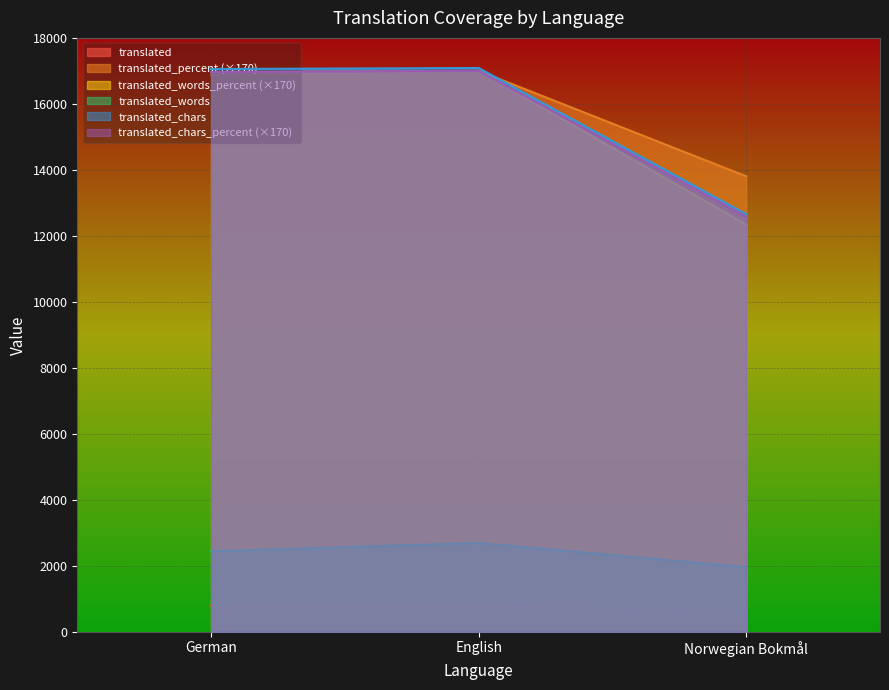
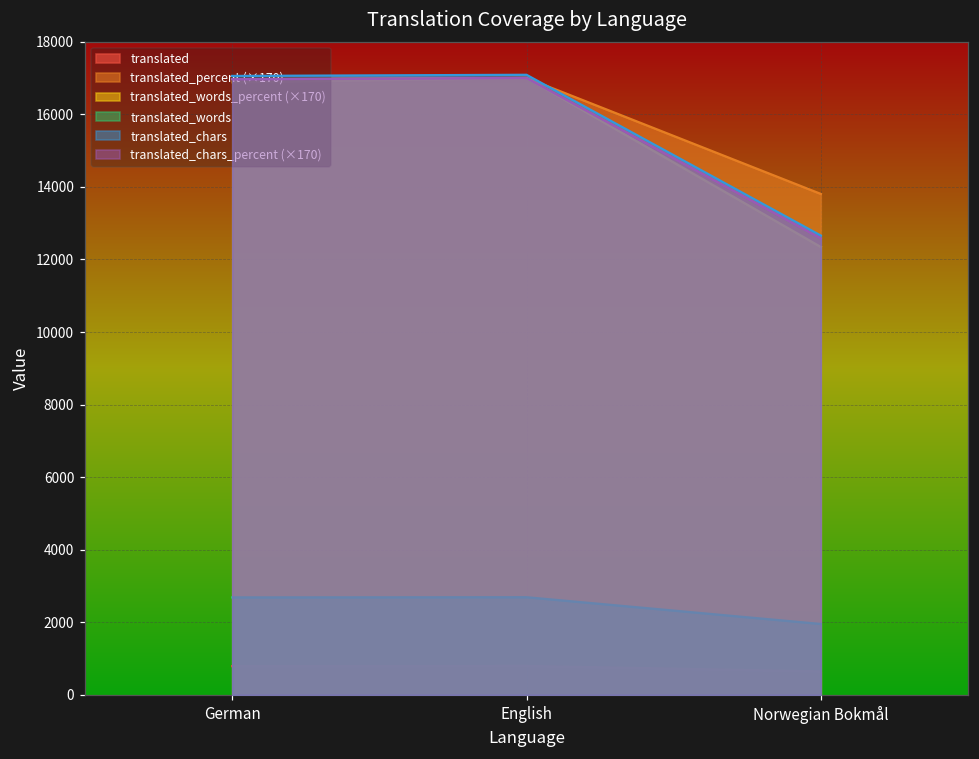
  {
    "translated_words_percent (×170)": {
      "Norwegian Bokmål": 12300
    },
    "translated_words": {
-     "German": 2400,
+     "German": 2700,
      "English": 2700,
      "Norwegian Bokmål": 2000
    },
    "translated_chars": {
      "English": 17100
    }
  }
